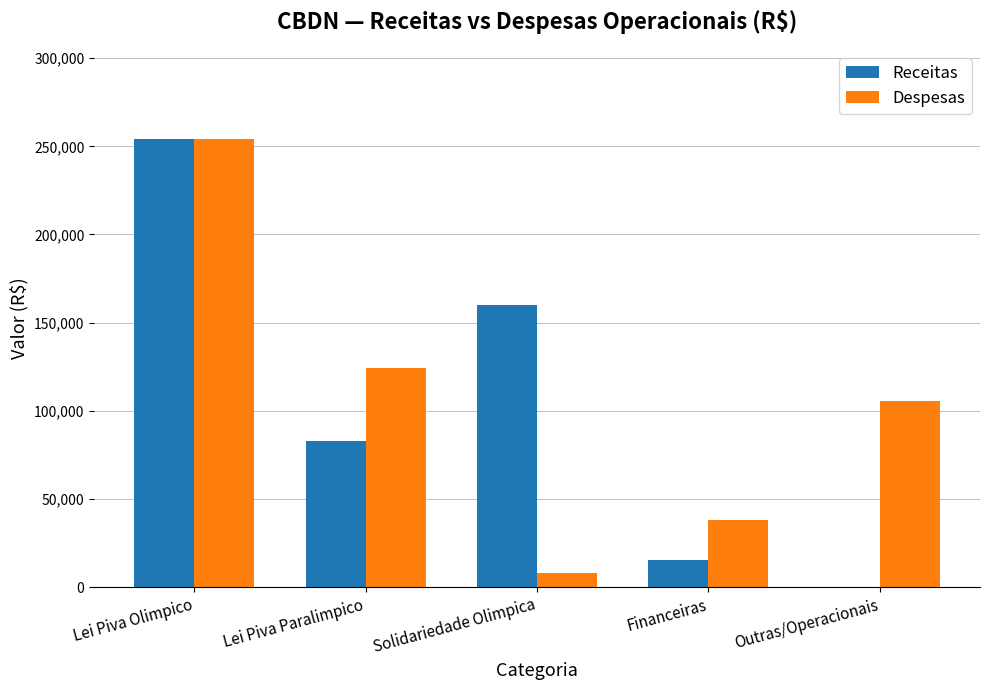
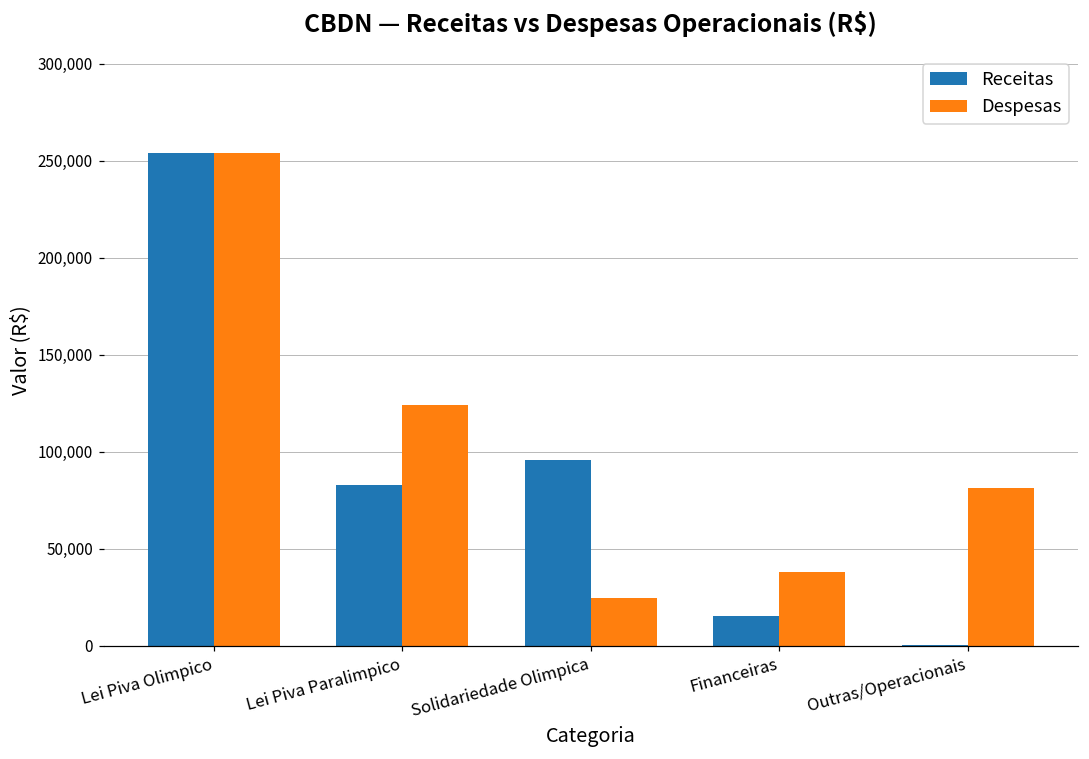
  {
    "Receitas": {
      "Lei Piva Olimpico": "254,000",
      "Lei Piva Paralimpico": "83,000",
-     "Solidariedade Olimpica": "160,000",
+     "Solidariedade Olimpica": "96,000",
      "Financeiras": "16,000"
    },
    "Despesas": {
      "Lei Piva Olimpico": "254,000",
      "Lei Piva Paralimpico": "124,000",
-     "Solidariedade Olimpica": "8,000",
+     "Solidariedade Olimpica": "25,000",
      "Financeiras": "38,000",
-     "Outras/Operacionais": "106,000"
+     "Outras/Operacionais": "81,000"
    }
  }
